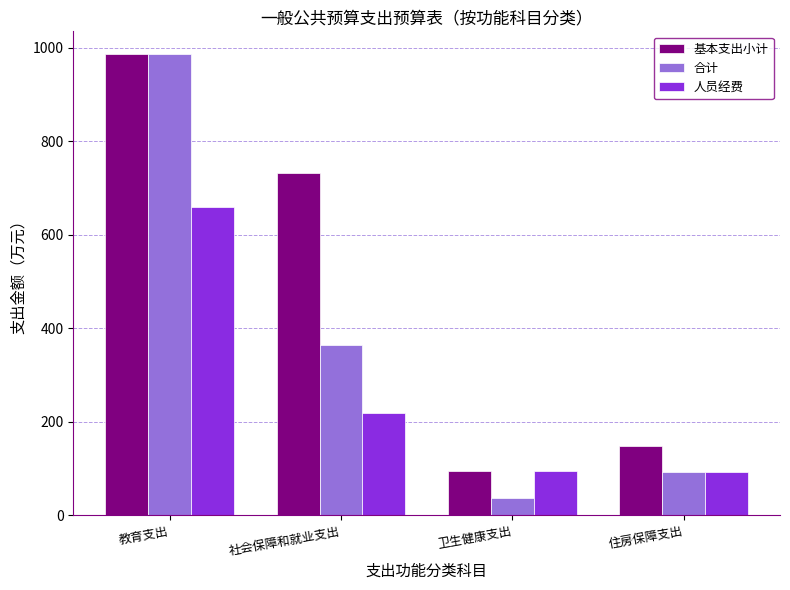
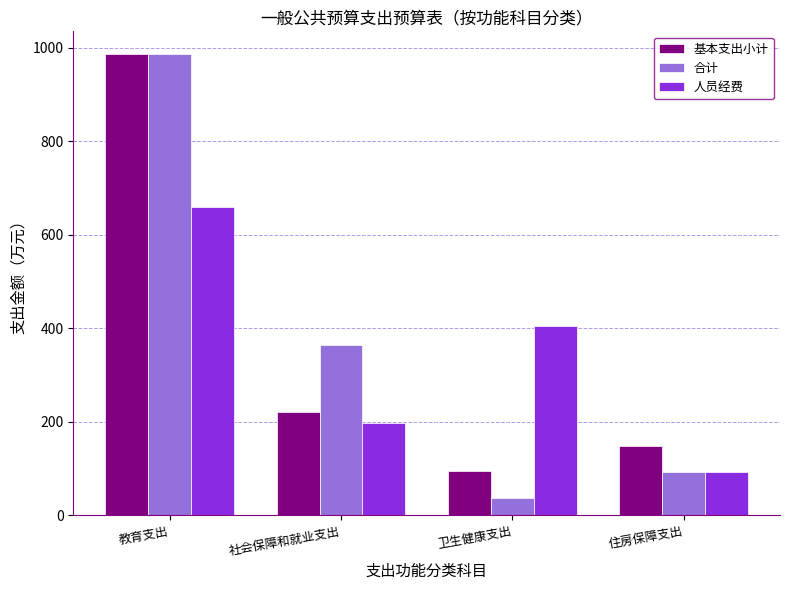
  {
    "基本支出小计": {
      "教育支出": 990,
-     "社会保障和就业支出": 730,
+     "社会保障和就业支出": 220,
      "卫生健康支出": 100,
      "住房保障支出": 150
    },
    "合计": {
      "教育支出": 990,
      "社会保障和就业支出": 360,
      "卫生健康支出": 40,
      "住房保障支出": 90
    },
    "人员经费": {
      "教育支出": 660,
-     "社会保障和就业支出": 220,
-     "卫生健康支出": 100,
+     "社会保障和就业支出": 200,
+     "卫生健康支出": 410,
      "住房保障支出": 90
    }
  }
